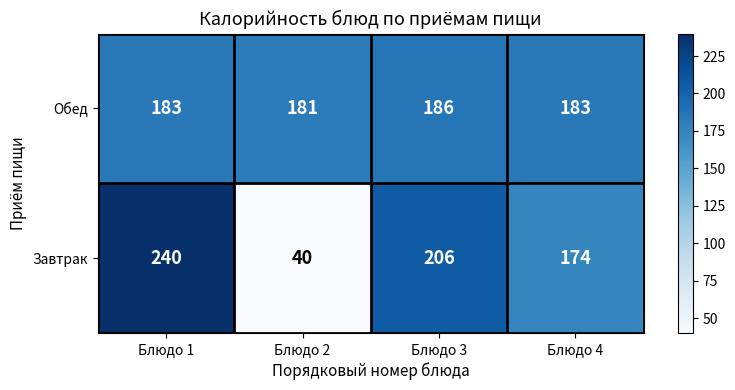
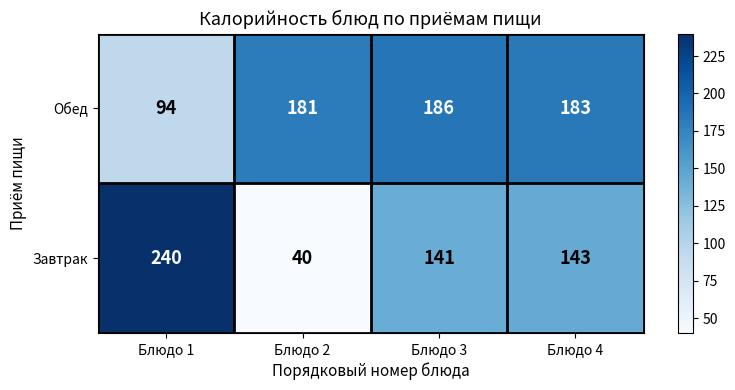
  {
    "Обед": {
-     "Блюдо 1": 183,
+     "Блюдо 1": 94,
      "Блюдо 2": 181,
      "Блюдо 3": 186,
      "Блюдо 4": 183
    },
    "Завтрак": {
      "Блюдо 1": 240,
      "Блюдо 2": 40,
-     "Блюдо 3": 206,
-     "Блюдо 4": 174
+     "Блюдо 3": 141,
+     "Блюдо 4": 143
    }
  }
